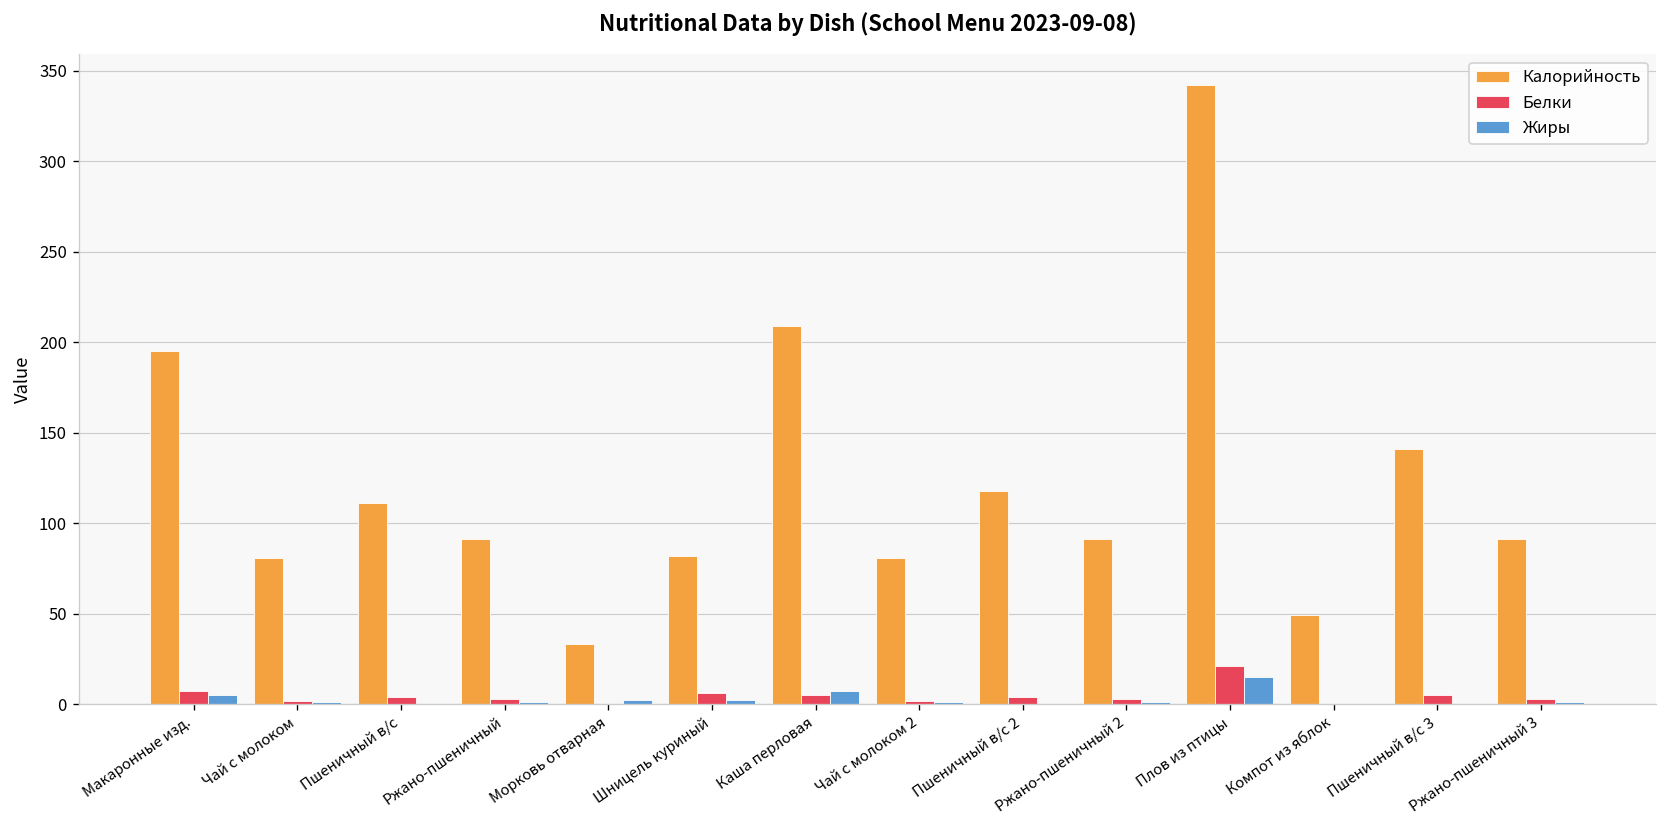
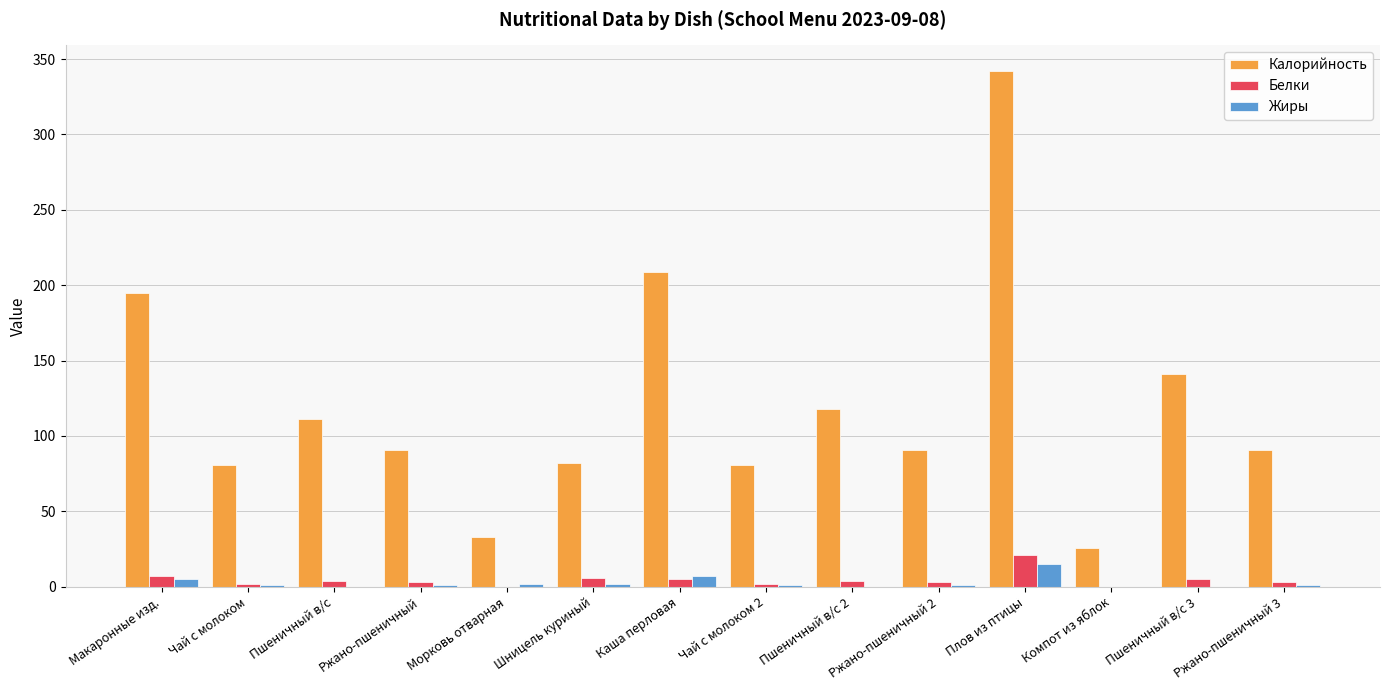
  {
    "Калорийность": {
      "Макаронные изд.": 195,
      "Чай с молоком": 81,
      "Пшеничный в/с": 111,
      "Ржано-пшеничный": 91,
      "Морковь отварная": 33,
      "Шницель куриный": 82,
      "Каша перловая": 209,
      "Чай с молоком 2": 81,
      "Пшеничный в/с 2": 118,
      "Ржано-пшеничный 2": 91,
      "Плов из птицы": 342,
-     "Компот из яблок": 49,
+     "Компот из яблок": 26,
      "Пшеничный в/с 3": 141,
      "Ржано-пшеничный 3": 91
    },
    "Белки": {
      "Макаронные изд.": 7,
      "Пшеничный в/с": 4,
      "Ржано-пшеничный": 3,
      "Морковь отварная": 0,
      "Шницель куриный": 6,
      "Каша перловая": 5,
      "Пшеничный в/с 2": 4,
      "Ржано-пшеничный 2": 3,
      "Плов из птицы": 21,
      "Компот из яблок": 0,
      "Пшеничный в/с 3": 5,
      "Ржано-пшеничный 3": 3
    },
    "Жиры": {
      "Макаронные изд.": 5,
      "Пшеничный в/с": 0,
      "Морковь отварная": 2,
      "Шницель куриный": 2,
      "Каша перловая": 7,
      "Пшеничный в/с 2": 0,
      "Плов из птицы": 15,
      "Компот из яблок": 0,
      "Пшеничный в/с 3": 0
    }
  }
